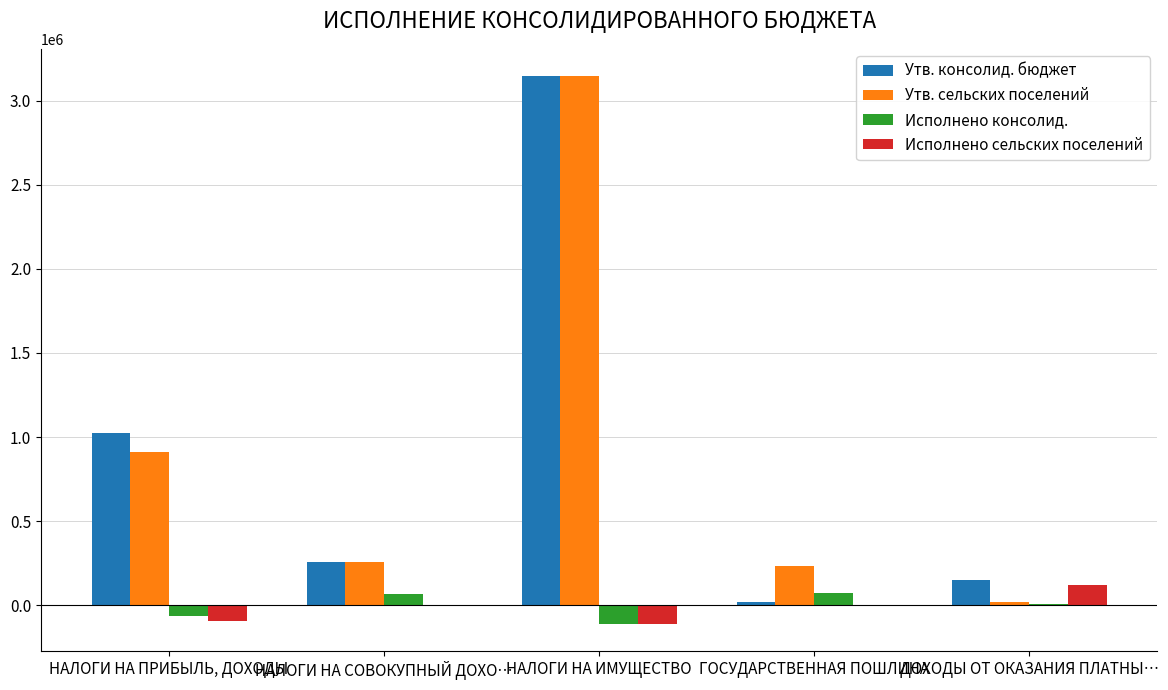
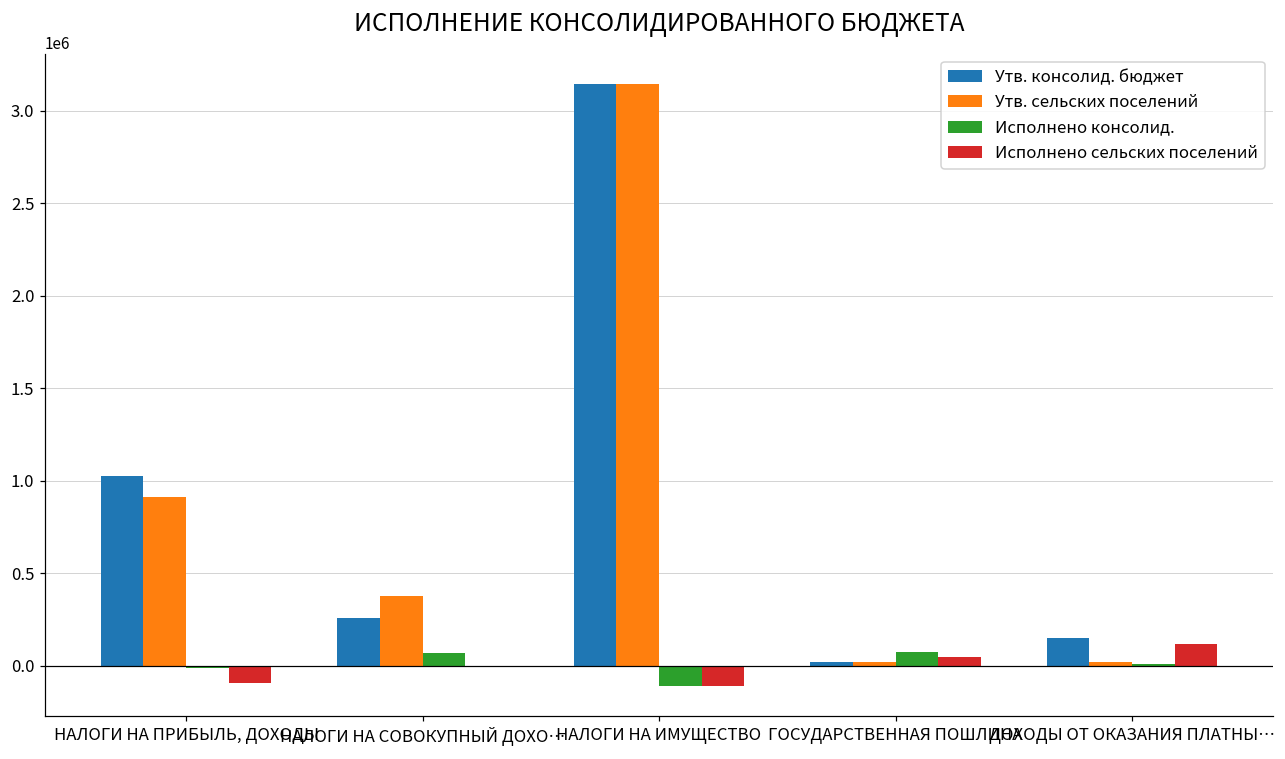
  {
    "Утв. консолид. бюджет": {
      "НАЛОГИ НА ПРИБЫЛЬ, ДОХОДЫ": 1030000,
      "НАЛОГИ НА СОВОКУПНЫЙ ДОХО…": 260000,
      "НАЛОГИ НА ИМУЩЕСТВО": 3150000,
      "ГОСУДАРСТВЕННАЯ ПОШЛИНА": 20000,
      "ДОХОДЫ ОТ ОКАЗАНИЯ ПЛАТНЫ…": 150000
    },
    "Утв. сельских поселений": {
      "НАЛОГИ НА ПРИБЫЛЬ, ДОХОДЫ": 910000,
-     "НАЛОГИ НА СОВОКУПНЫЙ ДОХО…": 260000,
+     "НАЛОГИ НА СОВОКУПНЫЙ ДОХО…": 380000,
      "НАЛОГИ НА ИМУЩЕСТВО": 3150000,
-     "ГОСУДАРСТВЕННАЯ ПОШЛИНА": 230000,
+     "ГОСУДАРСТВЕННАЯ ПОШЛИНА": 20000,
      "ДОХОДЫ ОТ ОКАЗАНИЯ ПЛАТНЫ…": 20000
    },
    "Исполнено консолид.": {
-     "НАЛОГИ НА ПРИБЫЛЬ, ДОХОДЫ": -70000,
+     "НАЛОГИ НА ПРИБЫЛЬ, ДОХОДЫ": -10000,
      "НАЛОГИ НА СОВОКУПНЫЙ ДОХО…": 70000,
      "НАЛОГИ НА ИМУЩЕСТВО": -110000,
      "ГОСУДАРСТВЕННАЯ ПОШЛИНА": 70000
    },
    "Исполнено сельских поселений": {
      "НАЛОГИ НА ПРИБЫЛЬ, ДОХОДЫ": -90000,
      "НАЛОГИ НА СОВОКУПНЫЙ ДОХО…": 0,
      "НАЛОГИ НА ИМУЩЕСТВО": -110000,
-     "ГОСУДАРСТВЕННАЯ ПОШЛИНА": 0,
+     "ГОСУДАРСТВЕННАЯ ПОШЛИНА": 50000,
      "ДОХОДЫ ОТ ОКАЗАНИЯ ПЛАТНЫ…": 120000
    }
  }
